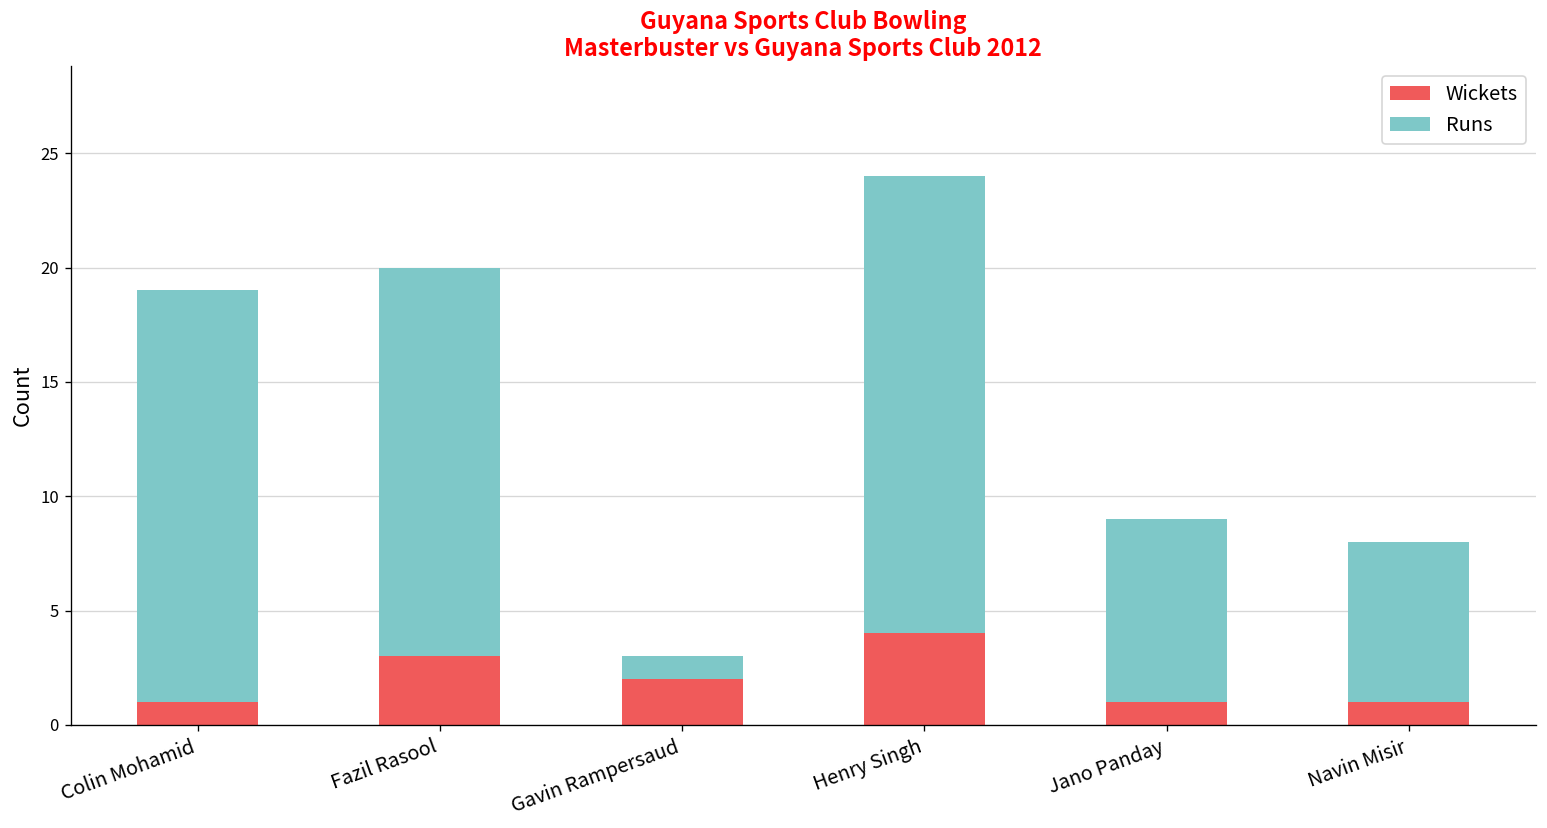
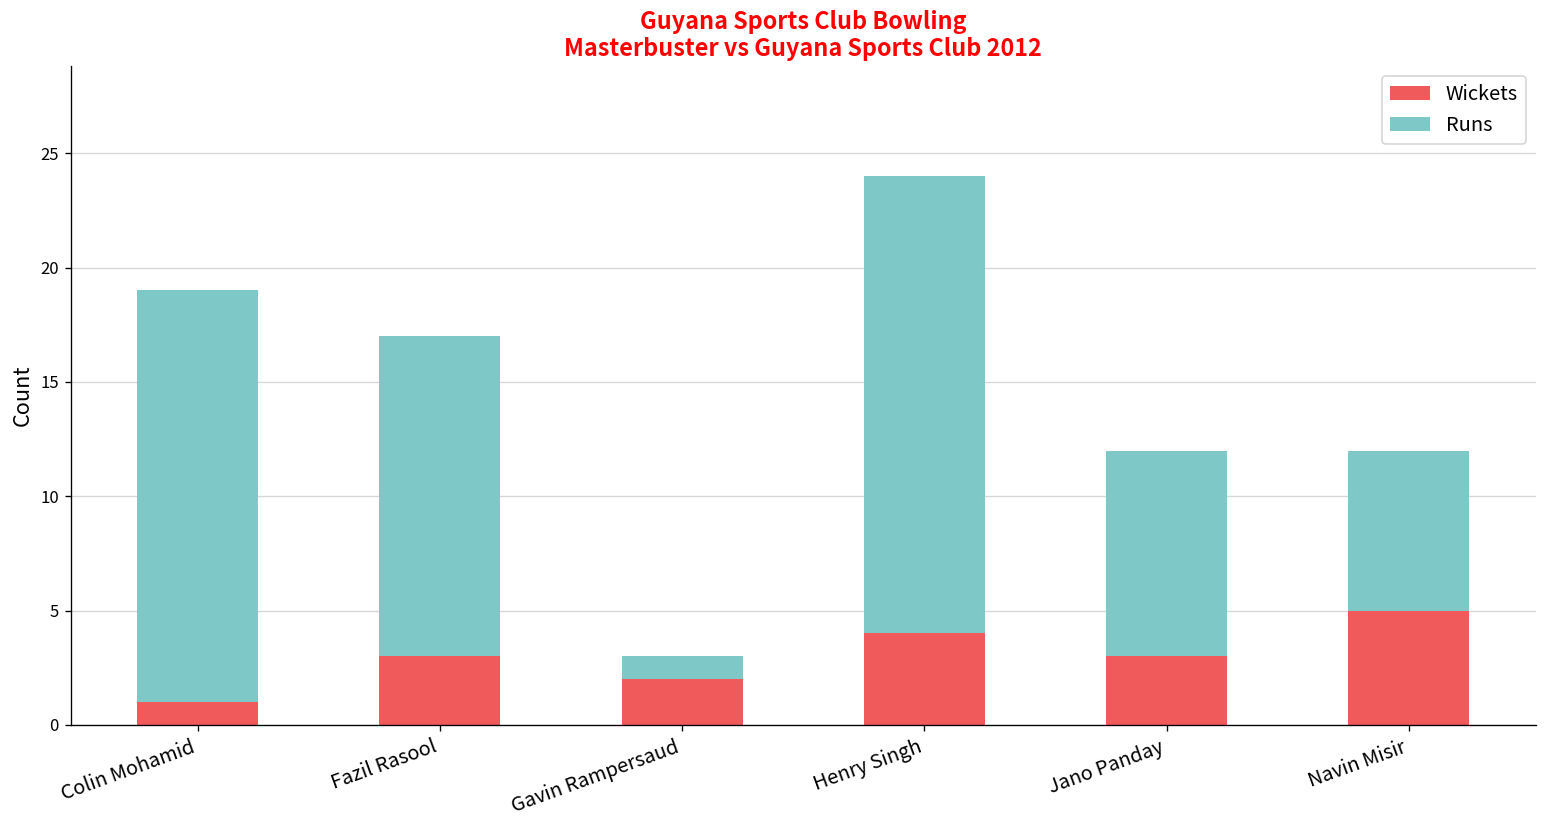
  {
    "Wickets": {
      "Colin Mohamid": 1,
      "Fazil Rasool": 3,
      "Gavin Rampersaud": 2,
      "Henry Singh": 4,
-     "Jano Panday": 1,
-     "Navin Misir": 1
+     "Jano Panday": 3,
+     "Navin Misir": 5
    },
    "Runs": {
      "Colin Mohamid": 18,
-     "Fazil Rasool": 17,
+     "Fazil Rasool": 14,
      "Gavin Rampersaud": 1,
      "Henry Singh": 20,
-     "Jano Panday": 8,
+     "Jano Panday": 9,
      "Navin Misir": 7
    }
  }
